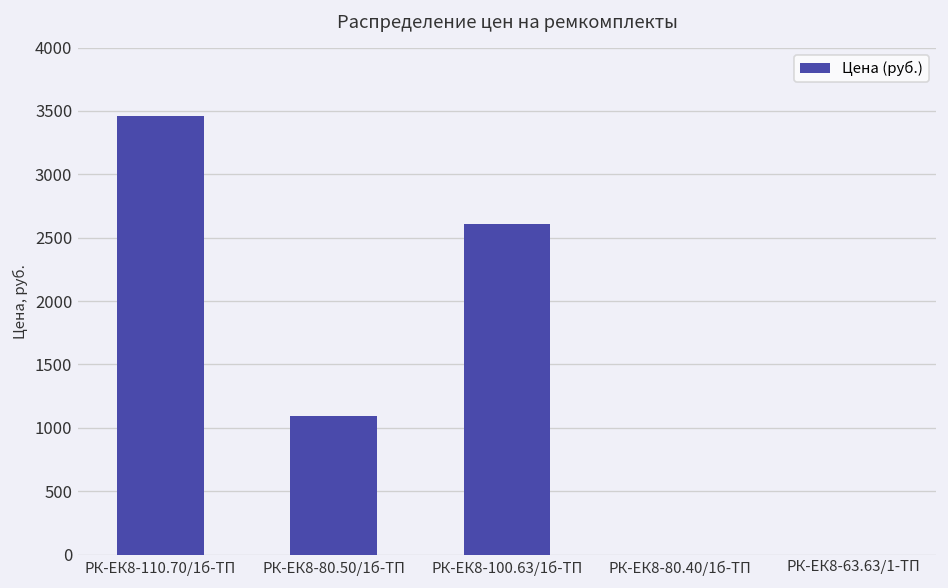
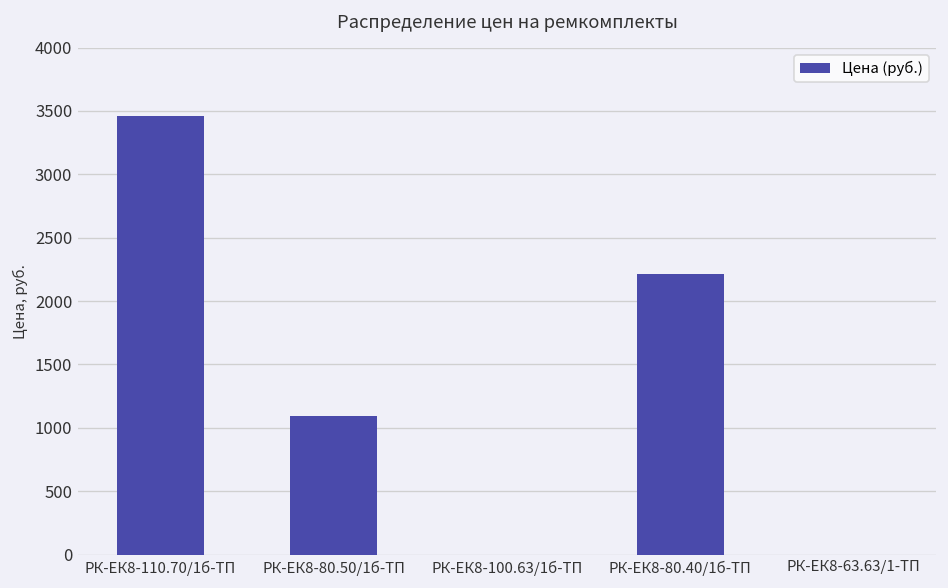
  {
    "РК-ЕК8-110.70/1б-ТП": 3460,
    "РК-ЕК8-80.50/1б-ТП": 1090,
-   "РК-ЕК8-100.63/1б-ТП": 2610,
-   "РК-ЕК8-80.40/1б-ТП": 0,
+   "РК-ЕК8-100.63/1б-ТП": 0,
+   "РК-ЕК8-80.40/1б-ТП": 2210,
    "РК-ЕК8-63.63/1-ТП": 0
  }
